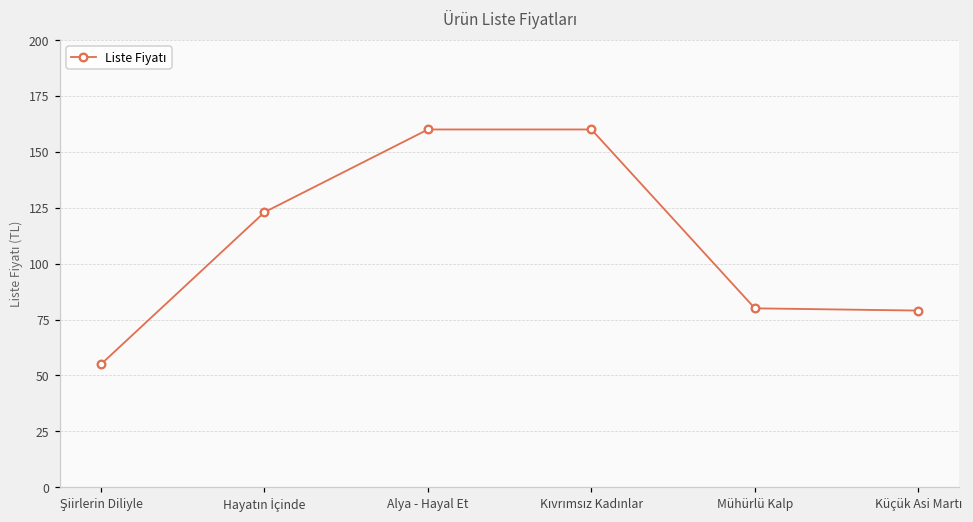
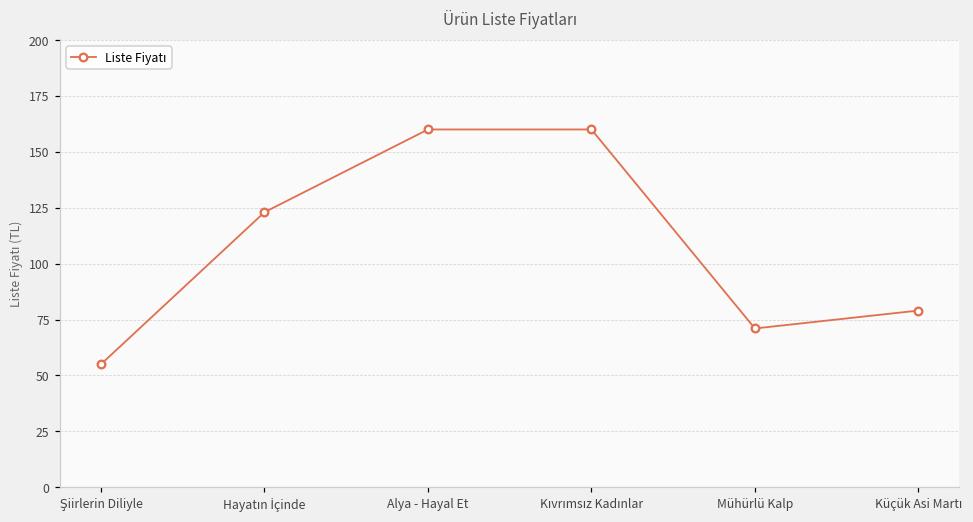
  {
    "Şiirlerin Diliyle": 55,
    "Hayatın İçinde": 123,
    "Alya - Hayal Et": 160,
    "Kıvrımsız Kadınlar": 160,
-   "Mühürlü Kalp": 80,
+   "Mühürlü Kalp": 71,
    "Küçük Asi Martı": 79
  }
